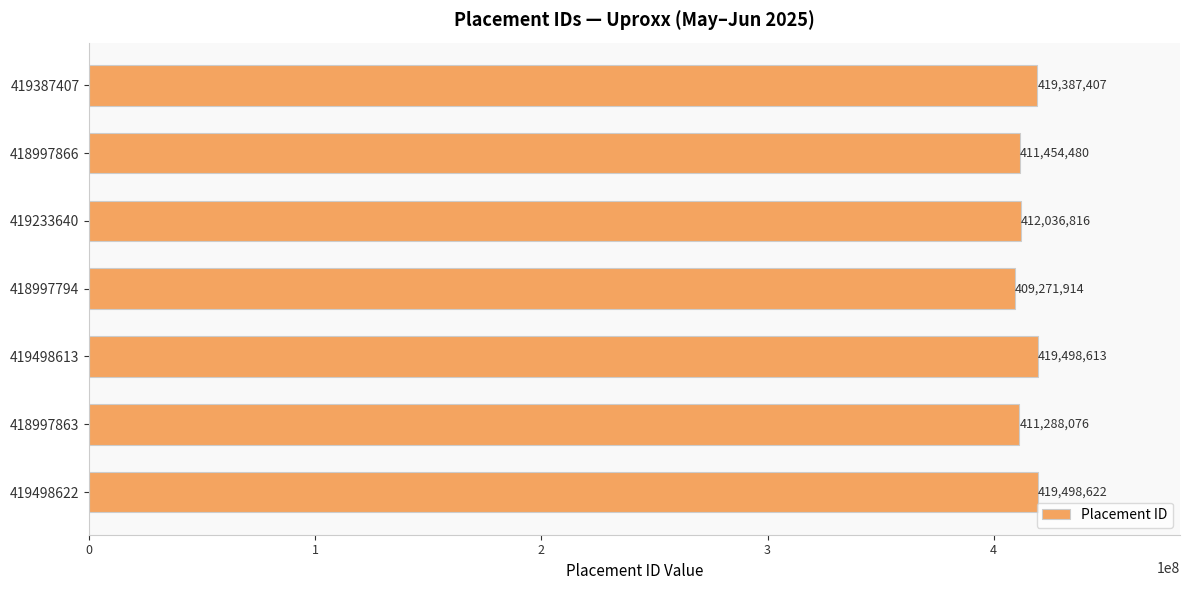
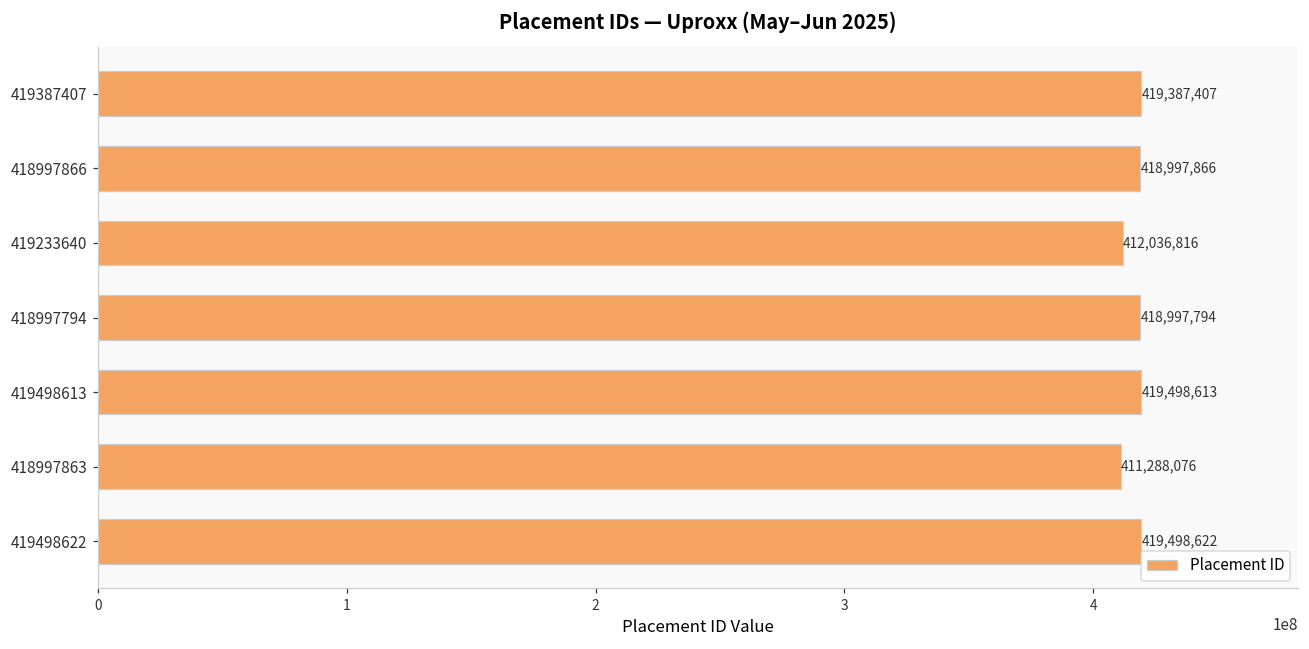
  {
    "419387407": "419,387,407",
-   "418997866": "411,454,480",
+   "418997866": "418,997,866",
    "419233640": "412,036,816",
-   "418997794": "409,271,914",
+   "418997794": "418,997,794",
    "419498613": "419,498,613",
    "418997863": "411,288,076",
    "419498622": "419,498,622"
  }
